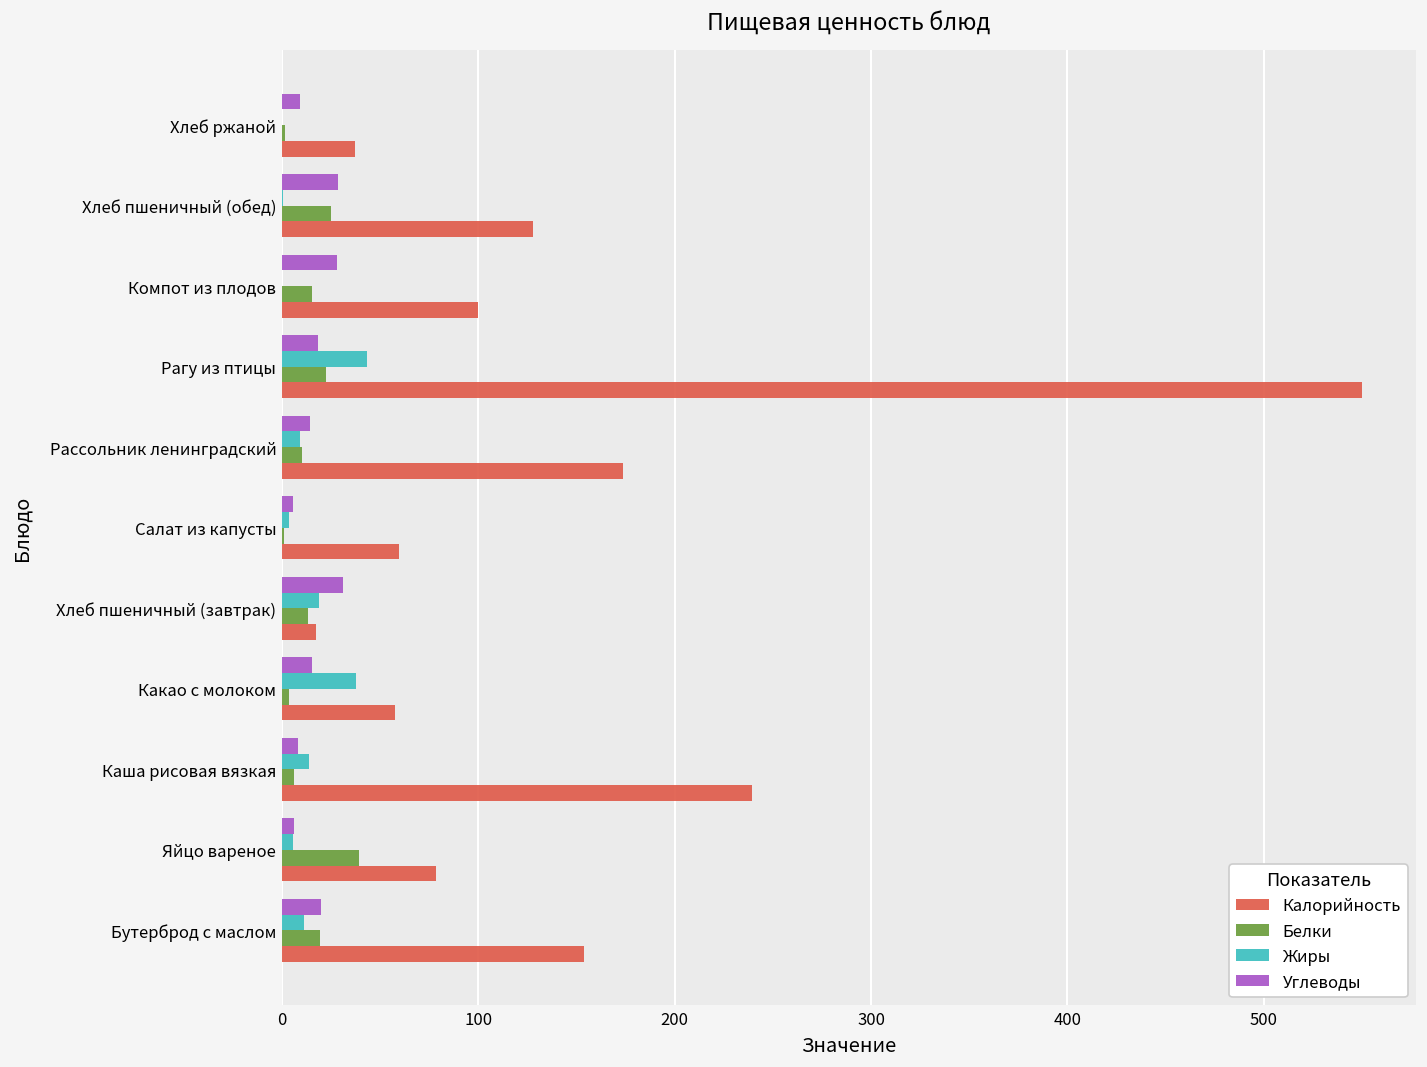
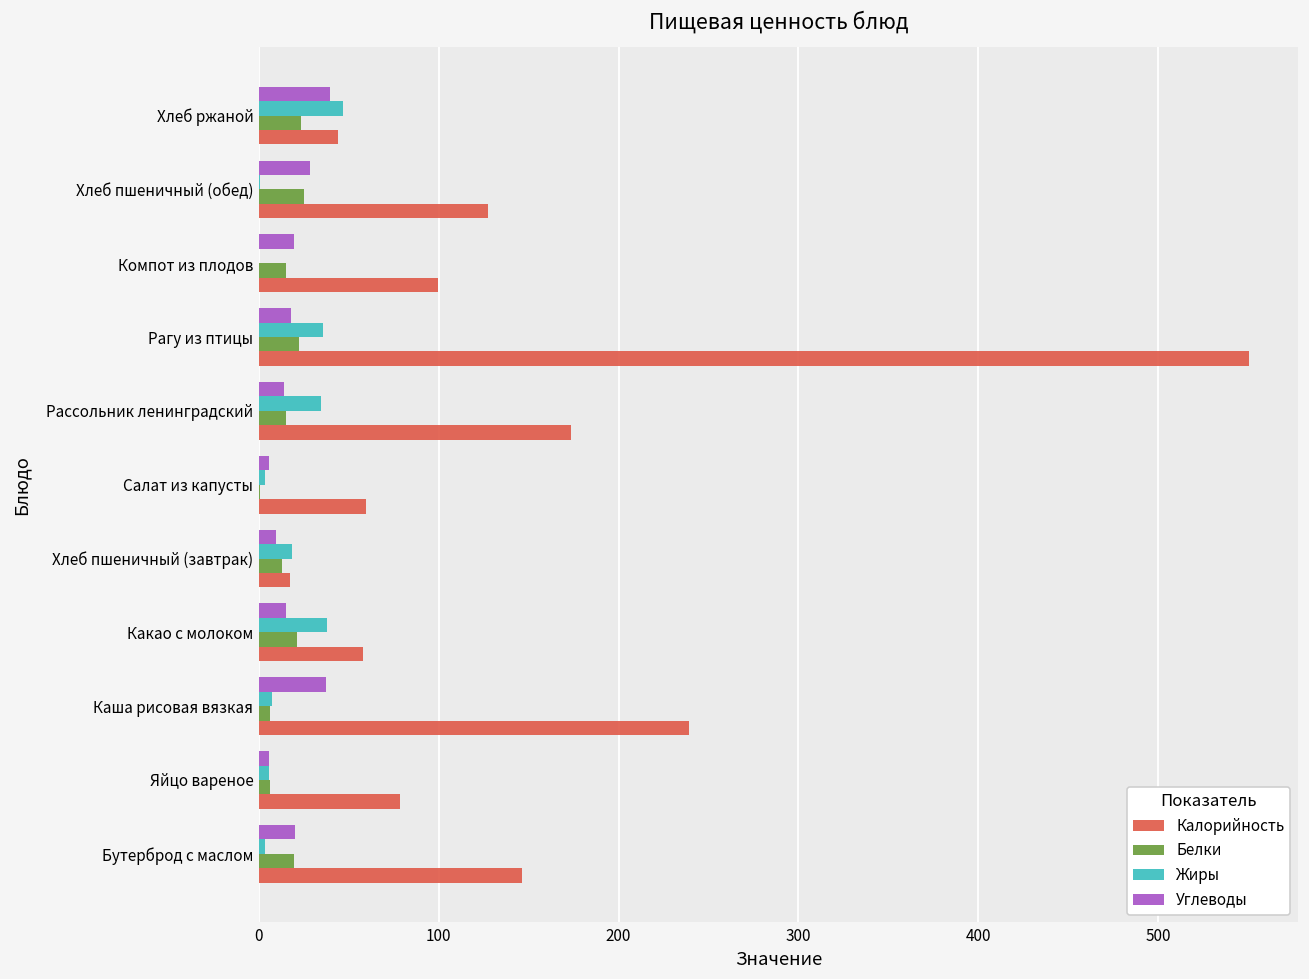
  {
    "Калорийность": {
-     "Хлеб ржаной": 37,
+     "Хлеб ржаной": 44,
      "Хлеб пшеничный (обед)": 128,
      "Компот из плодов": 100,
      "Рагу из птицы": 550,
      "Рассольник ленинградский": 174,
      "Салат из капусты": 59,
      "Хлеб пшеничный (завтрак)": 17,
      "Какао с молоком": 58,
      "Каша рисовая вязкая": 239,
      "Яйцо вареное": 79,
-     "Бутерброд с маслом": 154
+     "Бутерброд с маслом": 146
    },
    "Белки": {
-     "Хлеб ржаной": 2,
+     "Хлеб ржаной": 24,
      "Хлеб пшеничный (обед)": 25,
      "Компот из плодов": 15,
      "Рагу из птицы": 22,
-     "Рассольник ленинградский": 10,
+     "Рассольник ленинградский": 15,
      "Хлеб пшеничный (завтрак)": 13,
-     "Какао с молоком": 3,
+     "Какао с молоком": 21,
      "Каша рисовая вязкая": 6,
-     "Яйцо вареное": 39,
+     "Яйцо вареное": 6,
      "Бутерброд с маслом": 19
    },
    "Жиры": {
-     "Хлеб ржаной": 0,
-     "Рагу из птицы": 43,
-     "Рассольник ленинградский": 9,
+     "Хлеб ржаной": 47,
+     "Рагу из птицы": 36,
+     "Рассольник ленинградский": 35,
      "Салат из капусты": 4,
      "Хлеб пшеничный (завтрак)": 19,
      "Какао с молоком": 38,
-     "Каша рисовая вязкая": 14,
+     "Каша рисовая вязкая": 7,
      "Яйцо вареное": 6,
-     "Бутерброд с маслом": 11
+     "Бутерброд с маслом": 3
    },
    "Углеводы": {
-     "Хлеб ржаной": 9,
+     "Хлеб ржаной": 40,
      "Хлеб пшеничный (обед)": 29,
-     "Компот из плодов": 28,
+     "Компот из плодов": 20,
      "Рагу из птицы": 18,
      "Рассольник ленинградский": 14,
      "Салат из капусты": 6,
-     "Хлеб пшеничный (завтрак)": 31,
+     "Хлеб пшеничный (завтрак)": 10,
      "Какао с молоком": 15,
-     "Каша рисовая вязкая": 8,
+     "Каша рисовая вязкая": 37,
      "Яйцо вареное": 6,
      "Бутерброд с маслом": 20
    }
  }
